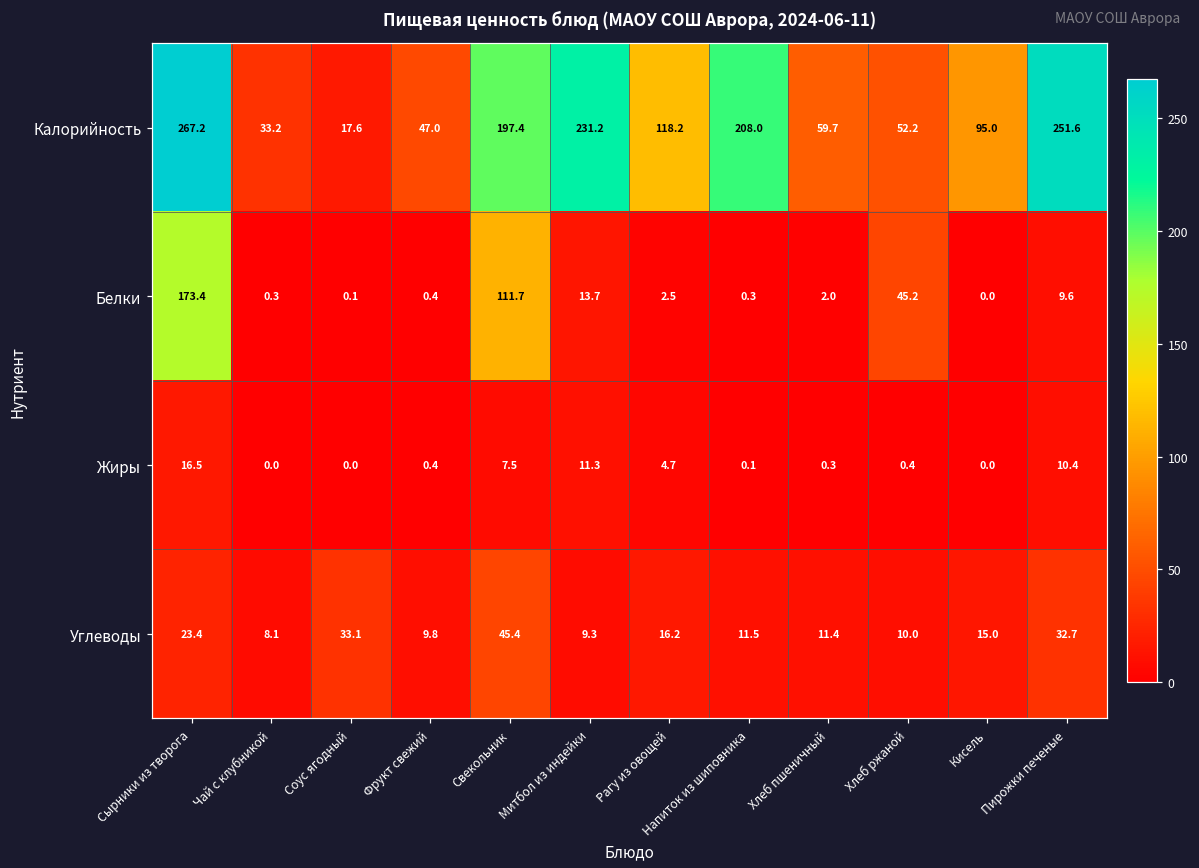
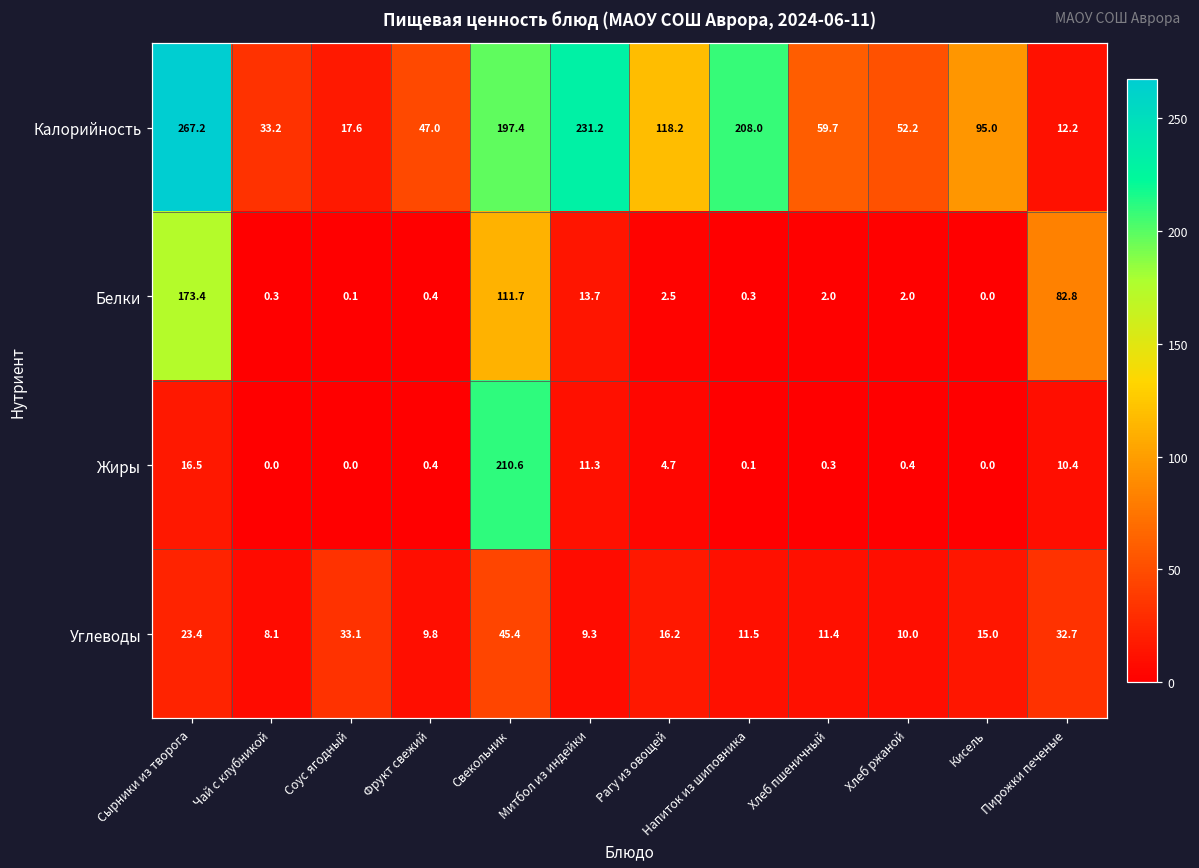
  {
    "Калорийность": {
      "Сырники из творога": 267.2,
      "Чай с клубникой": 33.2,
      "Соус ягодный": 17.6,
      "Фрукт свежий": 47.0,
      "Свекольник": 197.4,
      "Митбол из индейки": 231.2,
      "Рагу из овощей": 118.2,
      "Напиток из шиповника": 208.0,
      "Хлеб пшеничный": 59.7,
      "Хлеб ржаной": 52.2,
      "Кисель": 95.0,
-     "Пирожки печеные": 251.6
+     "Пирожки печеные": 12.2
    },
    "Белки": {
      "Сырники из творога": 173.4,
      "Чай с клубникой": 0.3,
      "Соус ягодный": 0.1,
      "Фрукт свежий": 0.4,
      "Свекольник": 111.7,
      "Митбол из индейки": 13.7,
      "Рагу из овощей": 2.5,
      "Напиток из шиповника": 0.3,
      "Хлеб пшеничный": 2.0,
-     "Хлеб ржаной": 45.2,
+     "Хлеб ржаной": 2.0,
      "Кисель": 0.0,
-     "Пирожки печеные": 9.6
+     "Пирожки печеные": 82.8
    },
    "Жиры": {
      "Сырники из творога": 16.5,
      "Чай с клубникой": 0.0,
      "Соус ягодный": 0.0,
      "Фрукт свежий": 0.4,
-     "Свекольник": 7.5,
+     "Свекольник": 210.6,
      "Митбол из индейки": 11.3,
      "Рагу из овощей": 4.7,
      "Напиток из шиповника": 0.1,
      "Хлеб пшеничный": 0.3,
      "Хлеб ржаной": 0.4,
      "Кисель": 0.0,
      "Пирожки печеные": 10.4
    },
    "Углеводы": {
      "Сырники из творога": 23.4,
      "Чай с клубникой": 8.1,
      "Соус ягодный": 33.1,
      "Фрукт свежий": 9.8,
      "Свекольник": 45.4,
      "Митбол из индейки": 9.3,
      "Рагу из овощей": 16.2,
      "Напиток из шиповника": 11.5,
      "Хлеб пшеничный": 11.4,
      "Хлеб ржаной": 10.0,
      "Кисель": 15.0,
      "Пирожки печеные": 32.7
    }
  }
